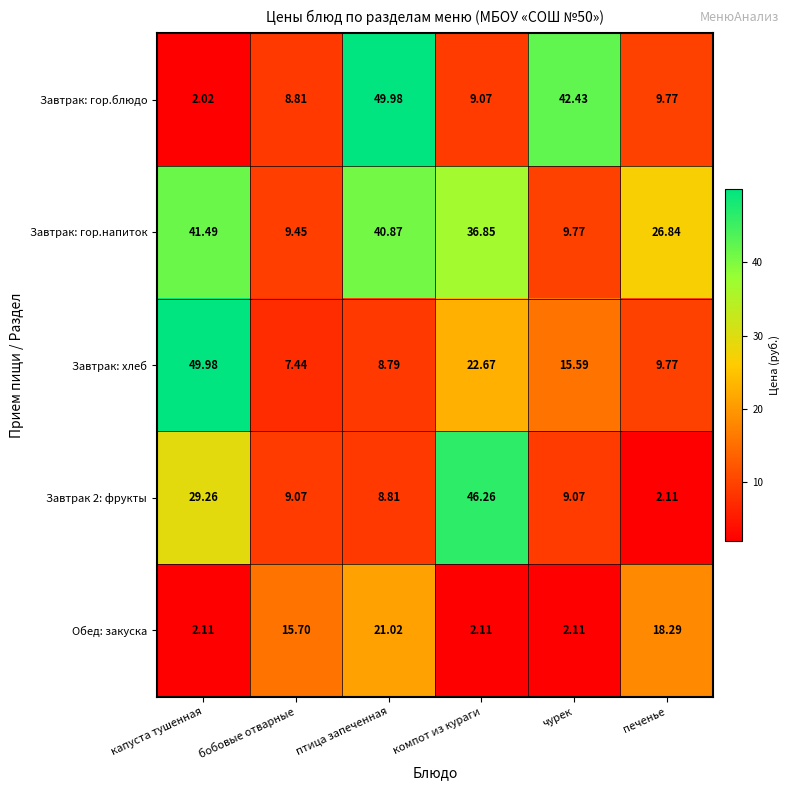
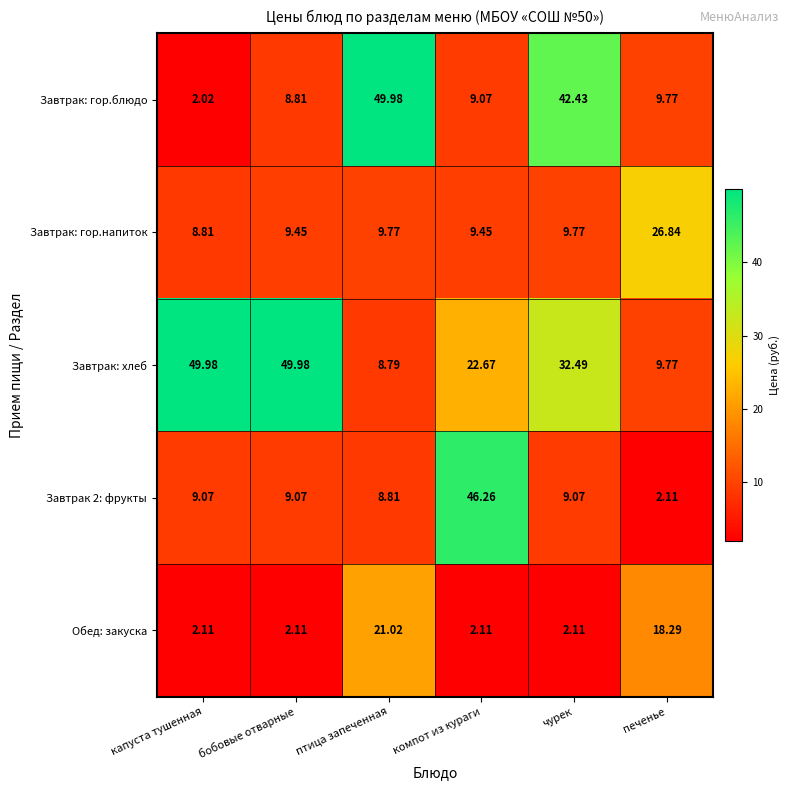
  {
    "Завтрак: гор.блюдо": {
      "капуста тушенная": 2.02,
      "бобовые отварные": 8.81,
      "птица запеченная": 49.98,
      "компот из кураги": 9.07,
      "чурек": 42.43,
      "печенье": 9.77
    },
    "Завтрак: гор.напиток": {
-     "капуста тушенная": 41.49,
+     "капуста тушенная": 8.81,
      "бобовые отварные": 9.45,
-     "птица запеченная": 40.87,
-     "компот из кураги": 36.85,
+     "птица запеченная": 9.77,
+     "компот из кураги": 9.45,
      "чурек": 9.77,
      "печенье": 26.84
    },
    "Завтрак: хлеб": {
      "капуста тушенная": 49.98,
-     "бобовые отварные": 7.44,
+     "бобовые отварные": 49.98,
      "птица запеченная": 8.79,
      "компот из кураги": 22.67,
-     "чурек": 15.59,
+     "чурек": 32.49,
      "печенье": 9.77
    },
    "Завтрак 2: фрукты": {
-     "капуста тушенная": 29.26,
+     "капуста тушенная": 9.07,
      "бобовые отварные": 9.07,
      "птица запеченная": 8.81,
      "компот из кураги": 46.26,
      "чурек": 9.07,
      "печенье": 2.11
    },
    "Обед: закуска": {
      "капуста тушенная": 2.11,
-     "бобовые отварные": 15.70,
+     "бобовые отварные": 2.11,
      "птица запеченная": 21.02,
      "компот из кураги": 2.11,
      "чурек": 2.11,
      "печенье": 18.29
    }
  }
